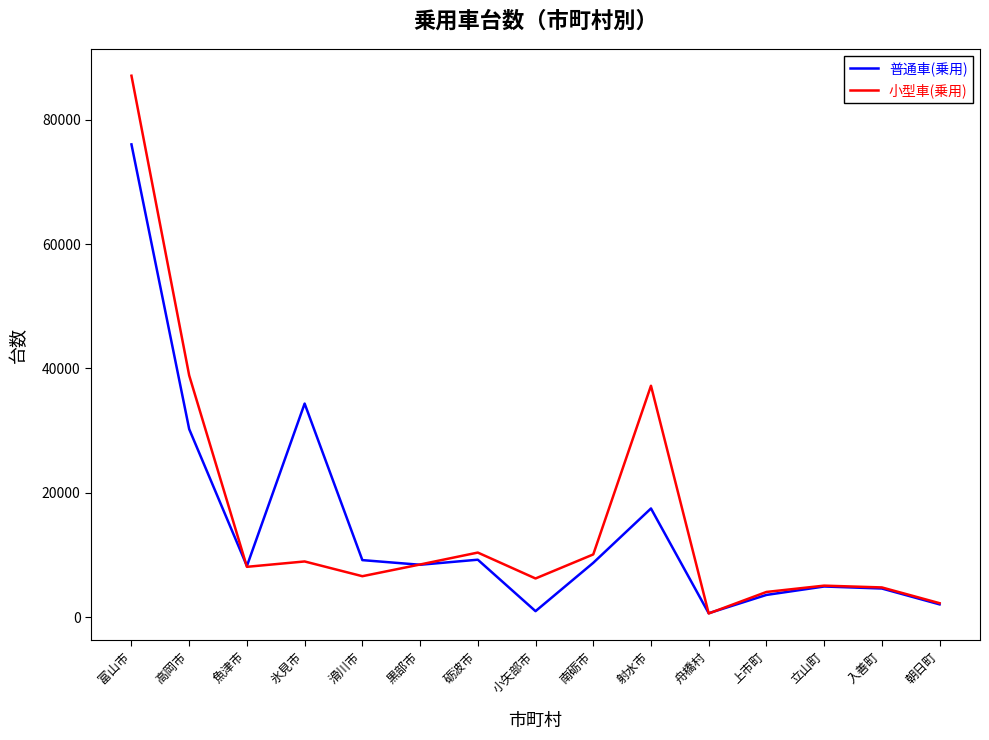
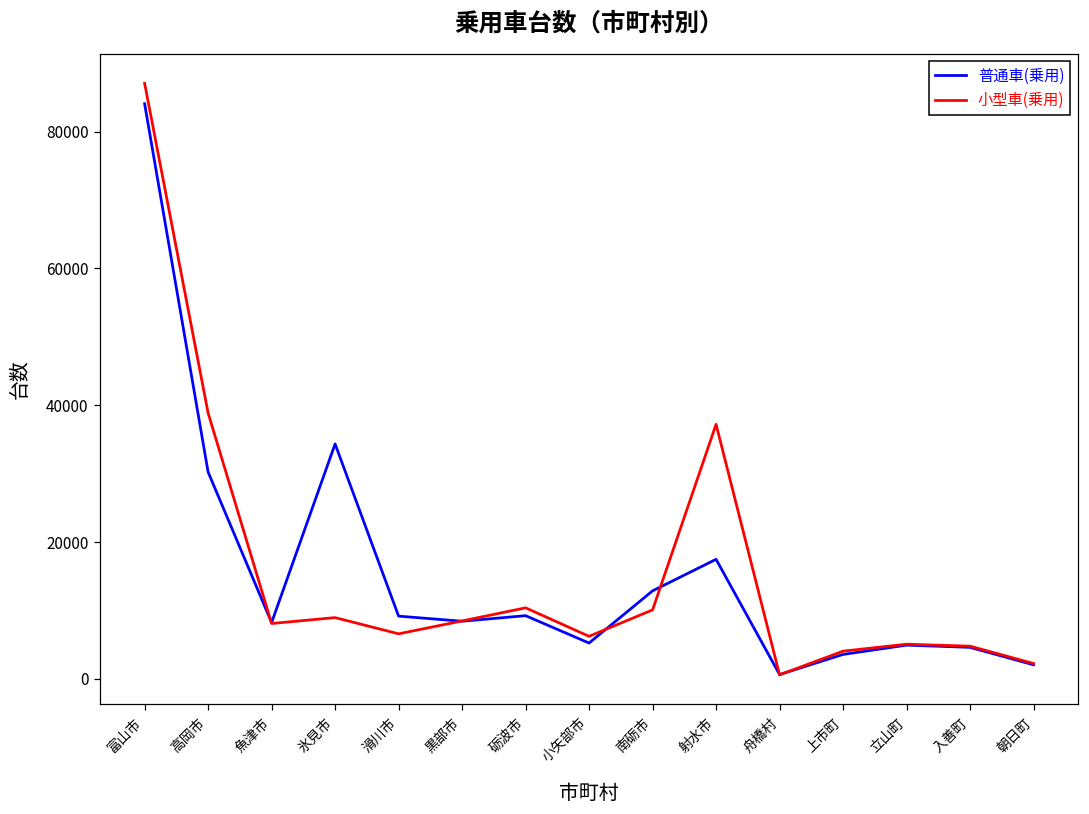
  {
    "普通車(乗用)": {
-     "富山市": 76000,
+     "富山市": 84000,
      "高岡市": 30000,
      "氷見市": 34000,
      "滑川市": 9000,
      "砺波市": 9000,
-     "小矢部市": 1000,
-     "南砺市": 9000,
+     "小矢部市": 5000,
+     "南砺市": 13000,
      "射水市": 17000,
      "上市町": 4000
    },
    "小型車(乗用)": {
      "富山市": 87000,
      "高岡市": 39000,
      "氷見市": 9000,
      "滑川市": 7000,
      "砺波市": 10000,
      "小矢部市": 6000,
      "南砺市": 10000,
      "射水市": 37000,
      "上市町": 4000
    }
  }
